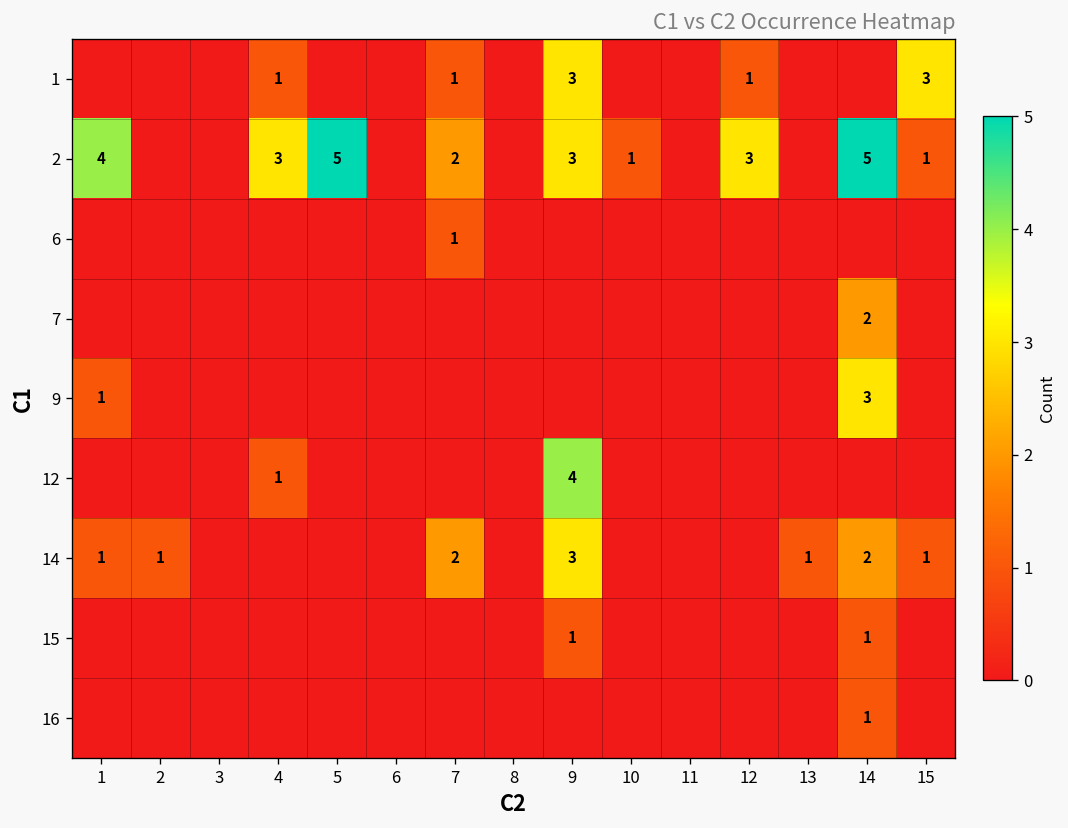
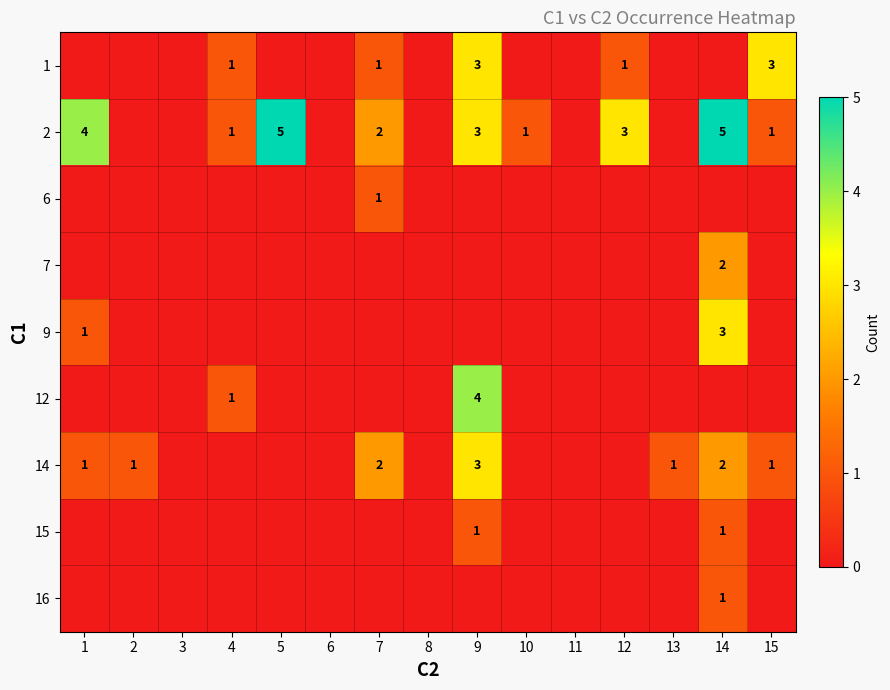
  {
    "1": {
      "4": 1,
      "7": 1,
      "9": 3,
      "12": 1,
      "15": 3
    },
    "2": {
      "1": 4,
-     "4": 3,
+     "4": 1,
      "5": 5,
      "7": 2,
      "9": 3,
      "10": 1,
      "12": 3,
      "14": 5,
      "15": 1
    },
    "6": {
      "7": 1
    },
    "7": {
      "14": 2
    },
    "9": {
      "1": 1,
      "14": 3
    },
    "12": {
      "4": 1,
      "9": 4
    },
    "14": {
      "1": 1,
      "2": 1,
      "7": 2,
      "9": 3,
      "13": 1,
      "14": 2,
      "15": 1
    },
    "15": {
      "9": 1,
      "14": 1
    },
    "16": {
      "14": 1
    }
  }
